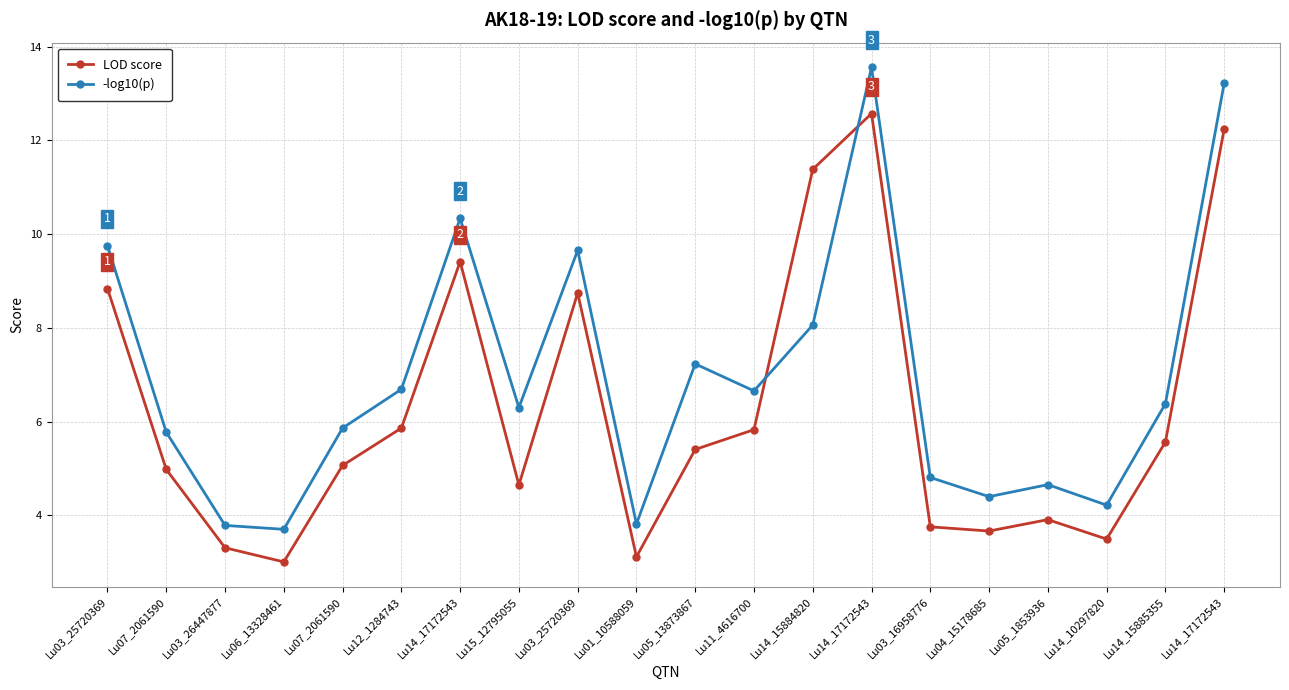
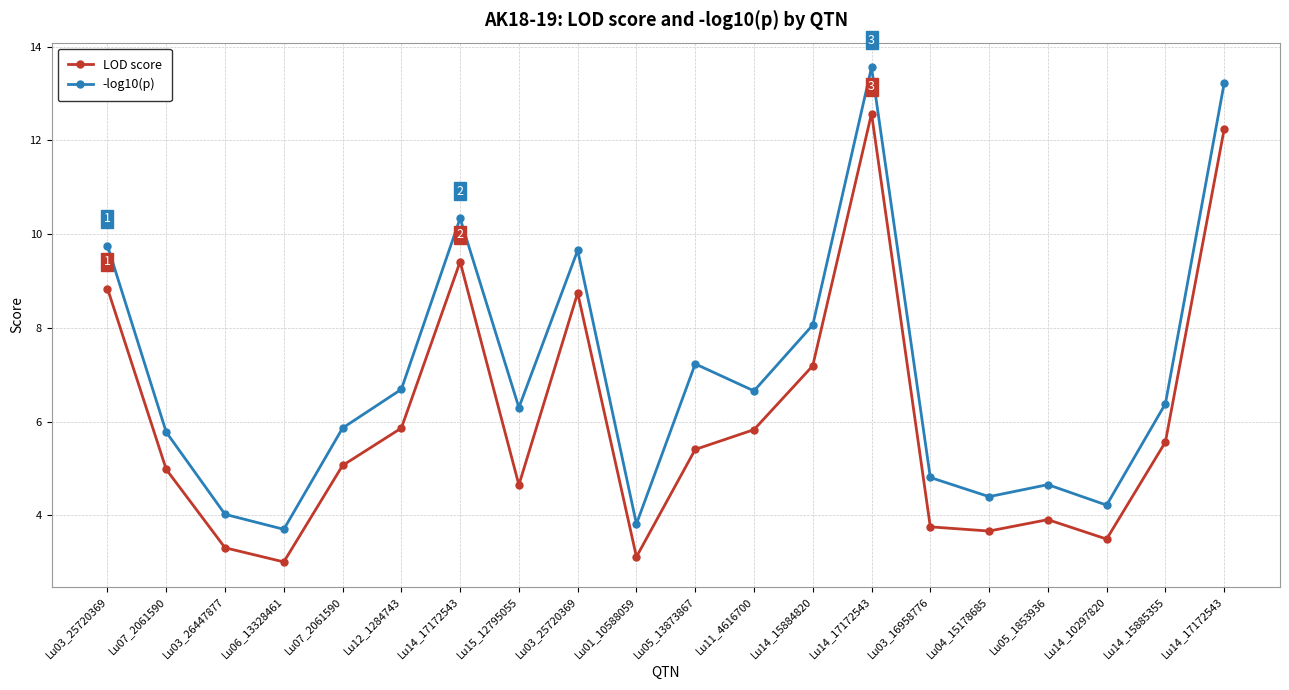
  {
    "LOD score": {
      "Lu03_26447877": 3.3,
      "Lu06_13328461": 3.0,
      "Lu12_1284743": 5.9,
      "Lu15_12795055": 4.6,
      "Lu01_10588059": 3.1,
      "Lu05_13873867": 5.4,
      "Lu11_4616700": 5.8,
-     "Lu14_15884820": 11.4,
+     "Lu14_15884820": 7.2,
      "Lu03_16958776": 3.8,
      "Lu04_15178685": 3.7,
      "Lu05_1853936": 3.9,
      "Lu14_10297820": 3.5,
      "Lu14_15885355": 5.6
    },
    "-log10(p)": {
-     "Lu03_26447877": 3.8,
+     "Lu03_26447877": 4.0,
      "Lu06_13328461": 3.7,
      "Lu12_1284743": 6.7,
      "Lu15_12795055": 6.3,
      "Lu01_10588059": 3.8,
      "Lu05_13873867": 7.2,
      "Lu11_4616700": 6.7,
      "Lu14_15884820": 8.1,
      "Lu03_16958776": 4.8,
      "Lu04_15178685": 4.4,
      "Lu05_1853936": 4.7,
      "Lu14_10297820": 4.2,
      "Lu14_15885355": 6.4
    }
  }
